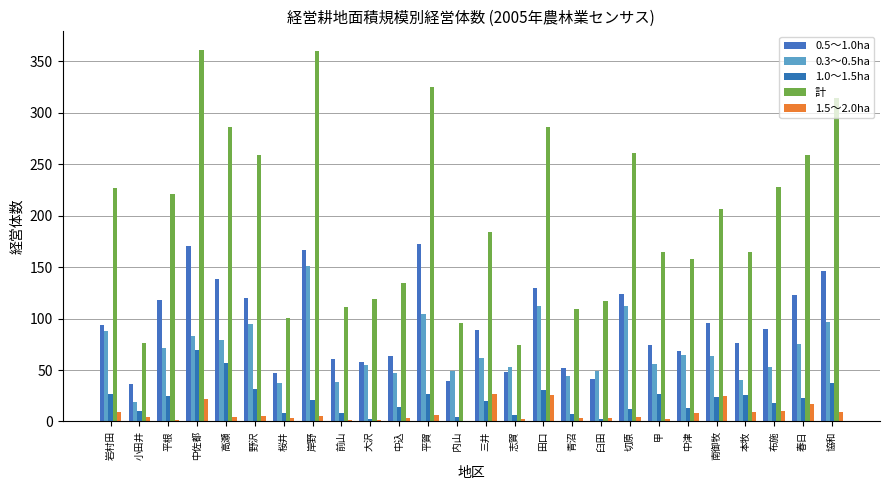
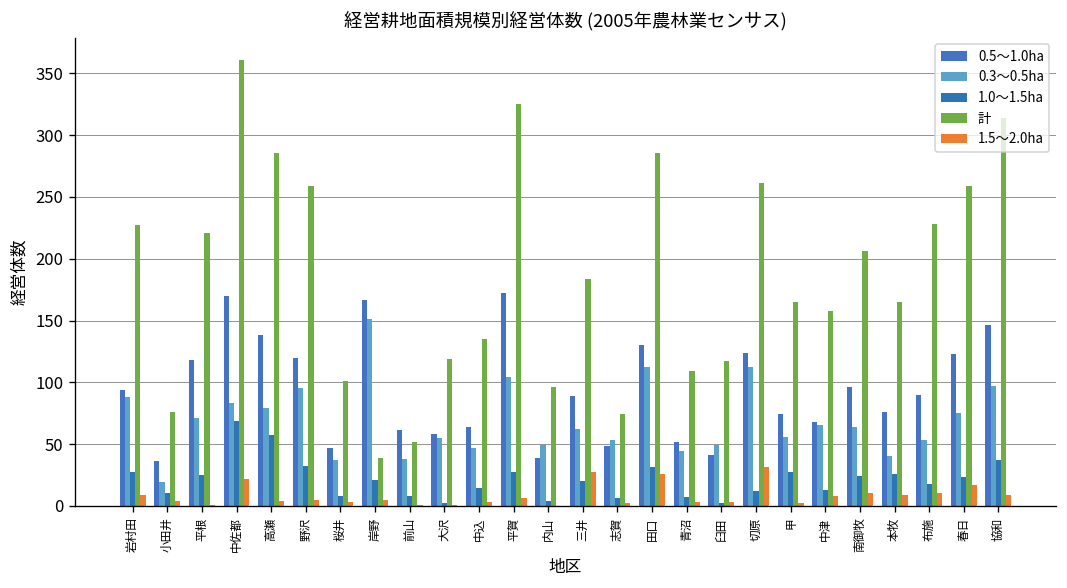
  {
    "計": {
      "岩村田": 227,
      "小田井": 76,
      "平根": 221,
      "中佐都": 361,
      "高瀬": 286,
      "野沢": 259,
      "桜井": 101,
-     "岸野": 360,
-     "前山": 111,
+     "岸野": 39,
+     "前山": 52,
      "大沢": 119,
      "中込": 135,
      "平賀": 325,
      "内山": 96,
      "三井": 184,
      "志賀": 74,
      "田口": 286,
      "青沼": 109,
      "臼田": 117,
      "切原": 261,
      "甲": 165,
      "中津": 158,
      "南御牧": 206,
      "本牧": 165,
      "布施": 228,
      "春日": 259
    },
    "1.5～2.0ha": {
      "岩村田": 9,
      "小田井": 4,
      "中佐都": 22,
      "高瀬": 4,
      "野沢": 5,
      "桜井": 3,
      "岸野": 5,
      "中込": 3,
      "平賀": 6,
      "内山": 0,
      "三井": 27,
      "田口": 26,
      "青沼": 3,
      "臼田": 3,
-     "切原": 4,
+     "切原": 31,
      "中津": 8,
-     "南御牧": 25,
+     "南御牧": 10,
      "本牧": 9,
      "布施": 10,
      "春日": 17,
      "協和": 9
    }
  }
